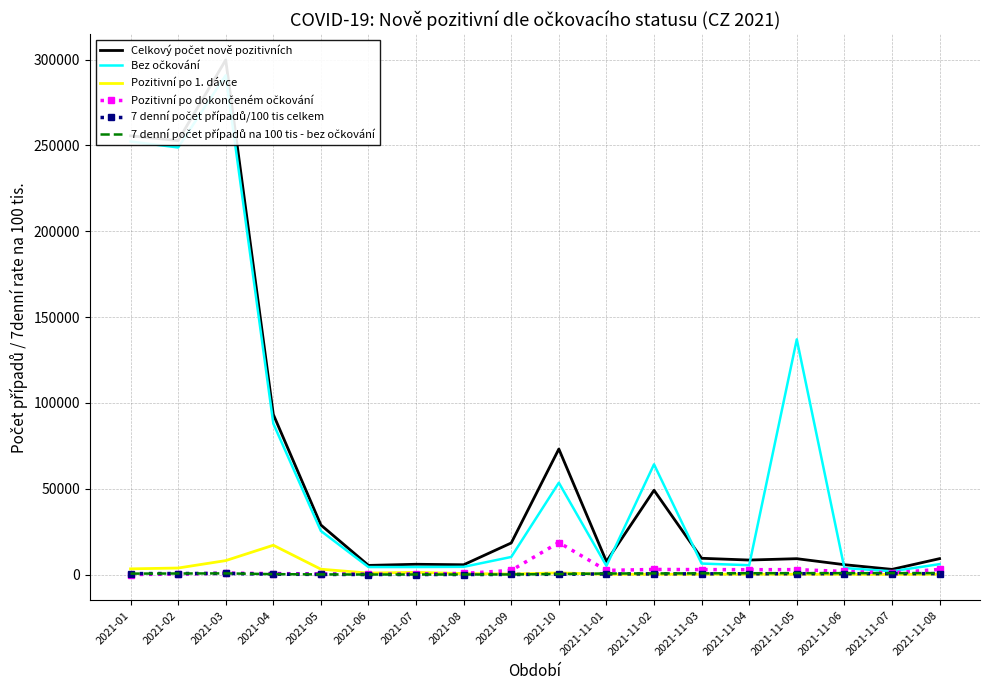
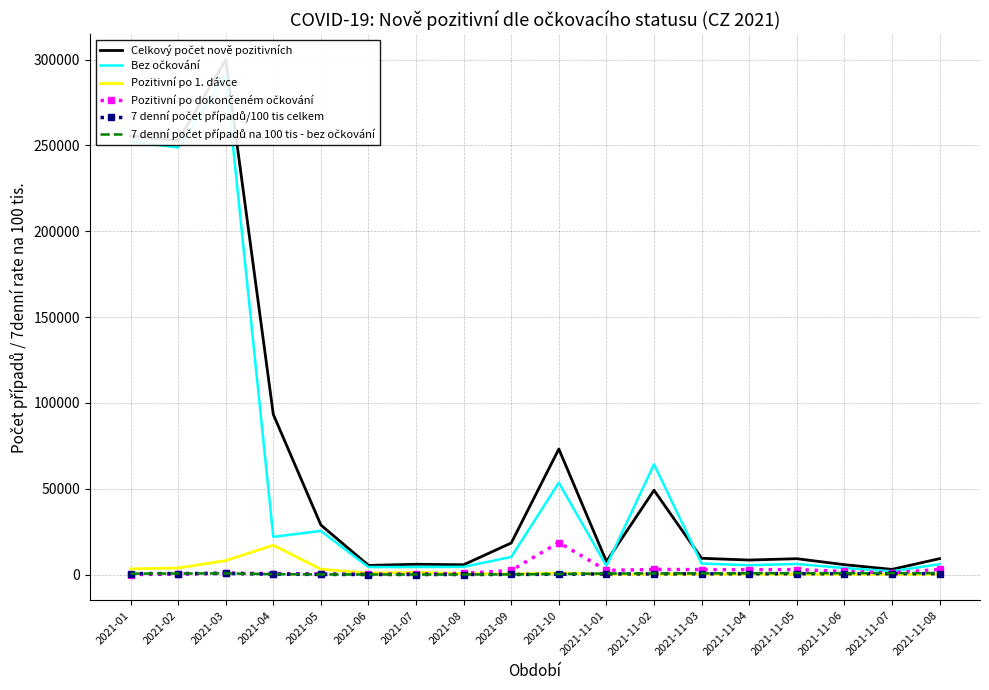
  {
    "Celkový počet nově pozitivních": {
      "2021-04": 93000,
      "2021-05": 29000,
      "2021-07": 6000,
      "2021-09": 18000,
      "2021-10": 73000,
      "2021-11-01": 8000,
      "2021-11-02": 49000,
      "2021-11-03": 9000,
      "2021-11-04": 8000,
      "2021-11-05": 9000,
      "2021-11-06": 6000,
      "2021-11-08": 9000
    },
    "Bez očkování": {
      "2021-02": 249000,
-     "2021-04": 88000,
+     "2021-04": 22000,
      "2021-05": 25000,
      "2021-07": 4000,
      "2021-09": 10000,
      "2021-10": 53000,
      "2021-11-01": 5000,
      "2021-11-02": 64000,
      "2021-11-03": 6000,
      "2021-11-04": 5000,
-     "2021-11-05": 137000,
+     "2021-11-05": 6000,
      "2021-11-06": 4000,
      "2021-11-08": 6000
    },
    "Pozitivní po 1. dávce": {
      "2021-01": 3000,
      "2021-02": 4000,
      "2021-03": 8000,
      "2021-04": 17000,
      "2021-05": 3000
    },
    "Pozitivní po dokončeném očkování": {
      "2021-09": 2000,
      "2021-10": 19000,
      "2021-11-01": 2000,
      "2021-11-02": 3000,
      "2021-11-03": 3000,
      "2021-11-04": 3000,
      "2021-11-05": 3000,
      "2021-11-08": 3000
    }
  }
